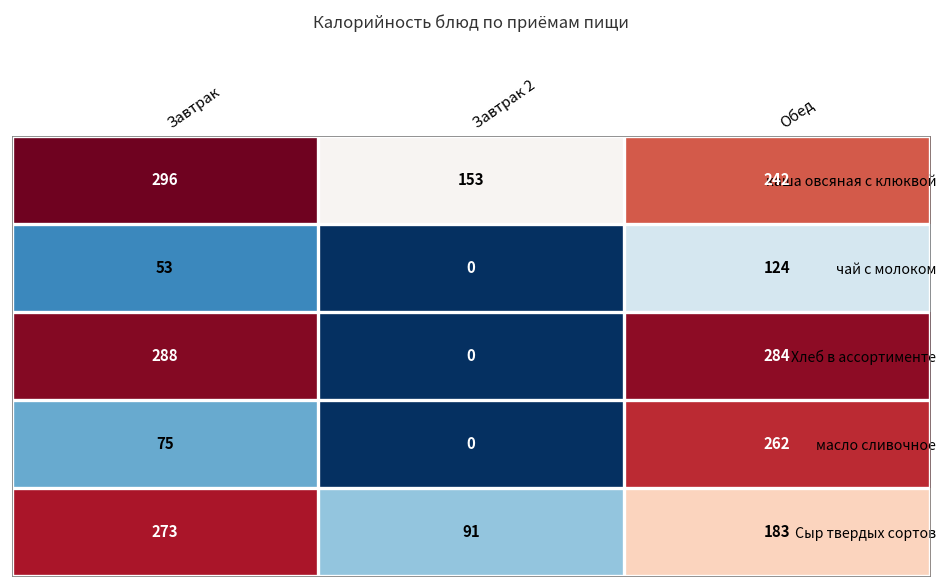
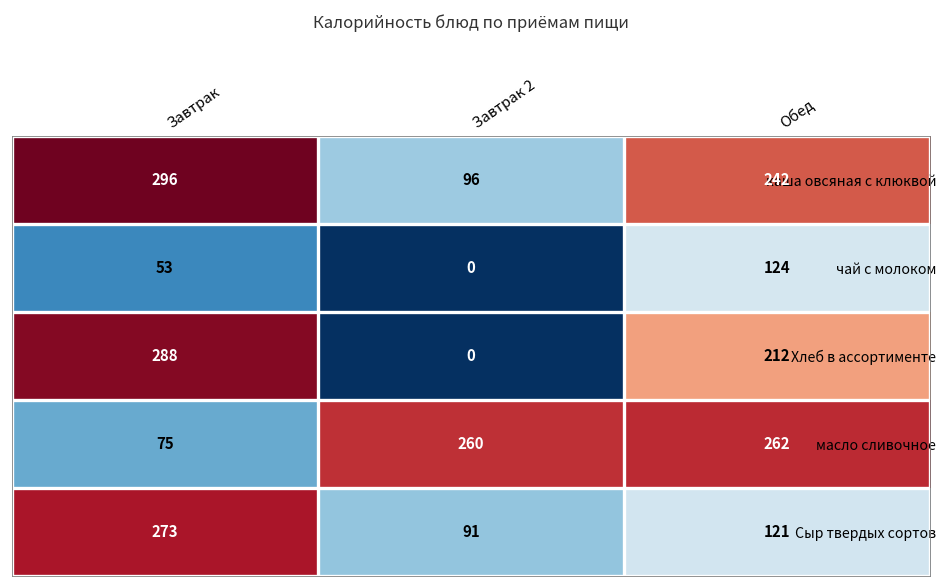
  {
    "каша овсяная с клюквой": {
      "Завтрак": 296,
-     "Завтрак 2": 153,
+     "Завтрак 2": 96,
      "Обед": 242
    },
    "чай с молоком": {
      "Завтрак": 53,
      "Завтрак 2": 0,
      "Обед": 124
    },
    "Хлеб в ассортименте": {
      "Завтрак": 288,
      "Завтрак 2": 0,
-     "Обед": 284
+     "Обед": 212
    },
    "масло сливочное": {
      "Завтрак": 75,
-     "Завтрак 2": 0,
+     "Завтрак 2": 260,
      "Обед": 262
    },
    "Сыр твердых сортов": {
      "Завтрак": 273,
      "Завтрак 2": 91,
-     "Обед": 183
+     "Обед": 121
    }
  }
